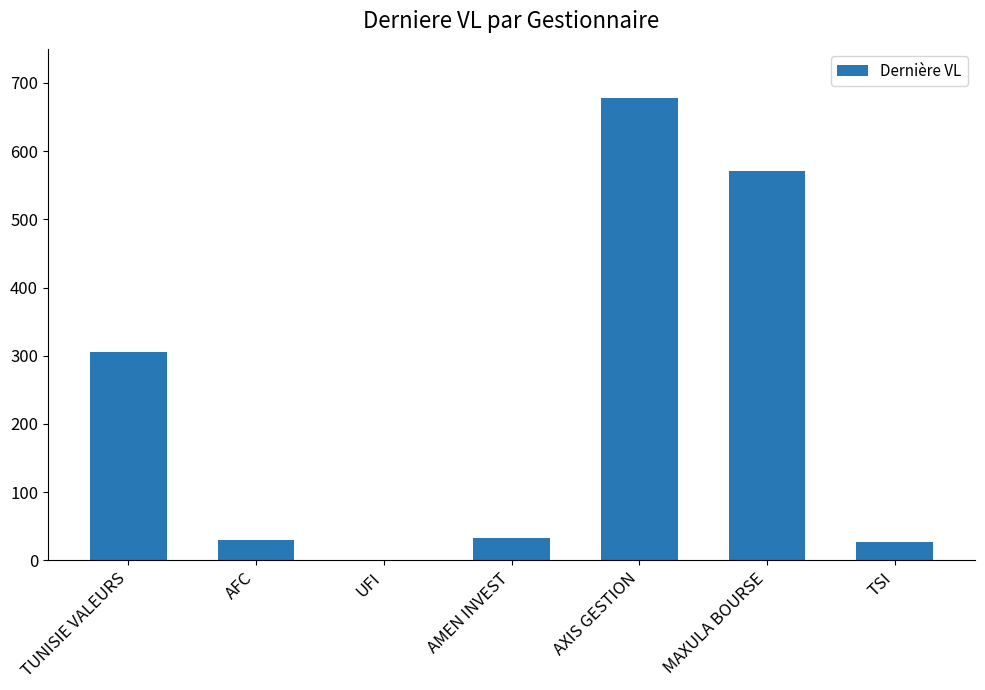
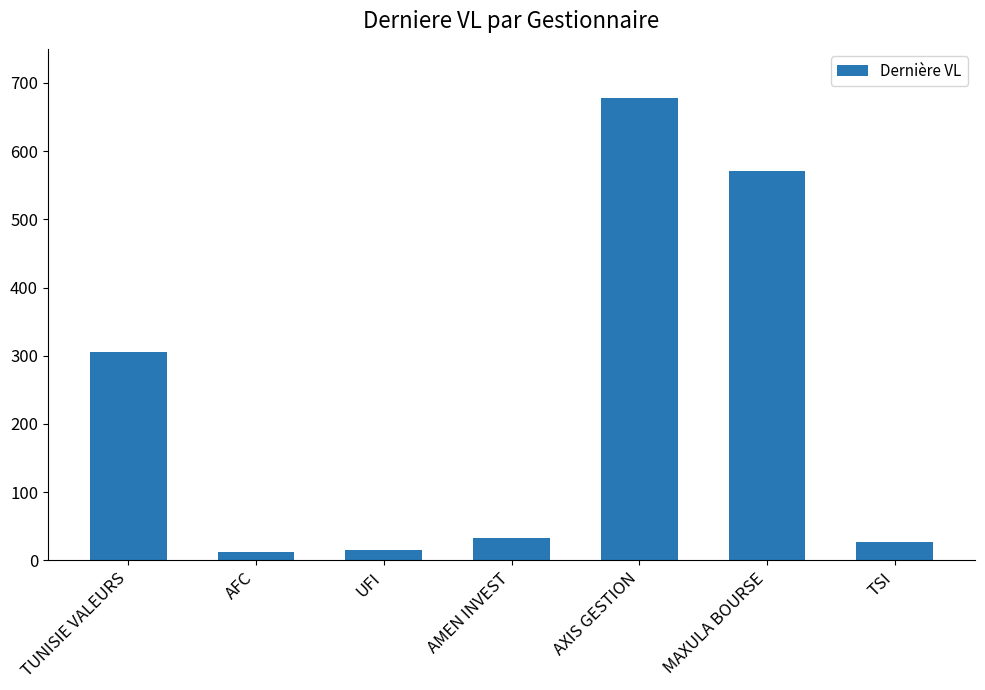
  {
    "TUNISIE VALEURS": 300,
-   "AFC": 30,
-   "UFI": 0,
+   "AFC": 10,
+   "UFI": 20,
    "AMEN INVEST": 30,
    "AXIS GESTION": 680,
    "MAXULA BOURSE": 570,
    "TSI": 30
  }
